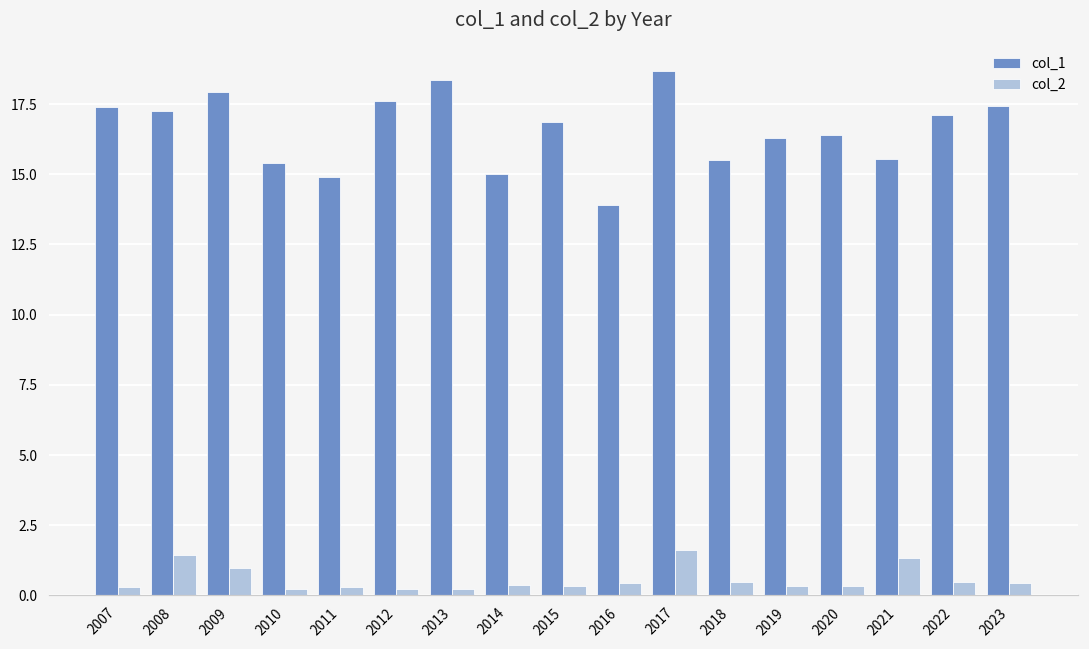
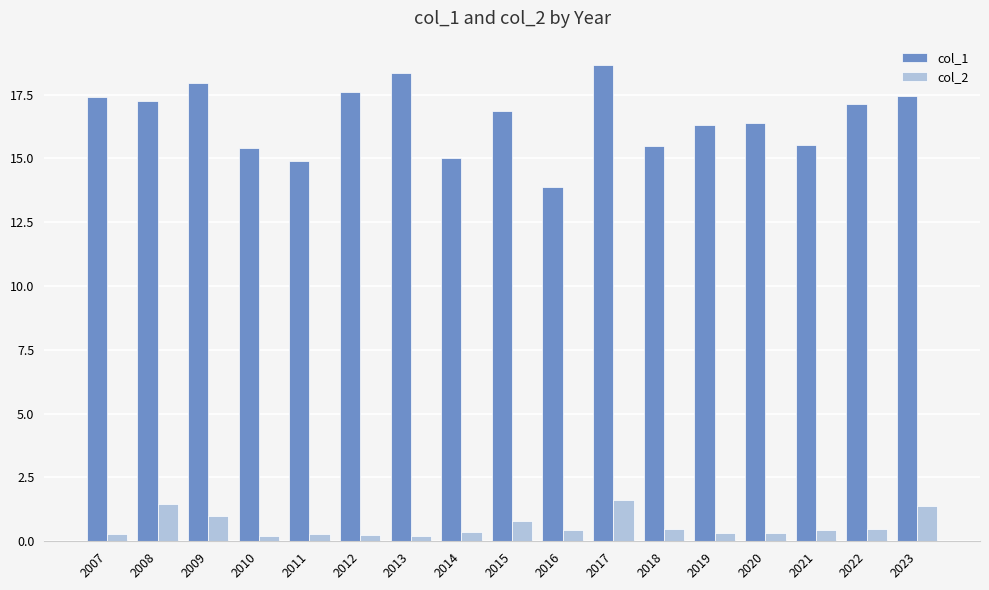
  {
    "col_1": {
      "2007": 17.4,
      "2008": 17.3,
      "2009": 17.9,
      "2010": 15.4,
      "2011": 14.9,
      "2012": 17.6,
      "2013": 18.4,
      "2014": 15.0,
      "2015": 16.9,
      "2016": 13.9,
      "2017": 18.7,
      "2018": 15.5,
      "2019": 16.3,
      "2020": 16.4,
      "2021": 15.5,
      "2022": 17.1,
      "2023": 17.4
    },
    "col_2": {
      "2007": 0.3,
      "2008": 1.4,
      "2009": 1.0,
      "2010": 0.2,
      "2011": 0.3,
      "2012": 0.2,
      "2013": 0.2,
      "2014": 0.4,
-     "2015": 0.3,
+     "2015": 0.8,
      "2016": 0.4,
      "2017": 1.6,
      "2018": 0.5,
      "2019": 0.3,
      "2020": 0.3,
-     "2021": 1.3,
+     "2021": 0.4,
      "2022": 0.5,
-     "2023": 0.4
+     "2023": 1.4
    }
  }
